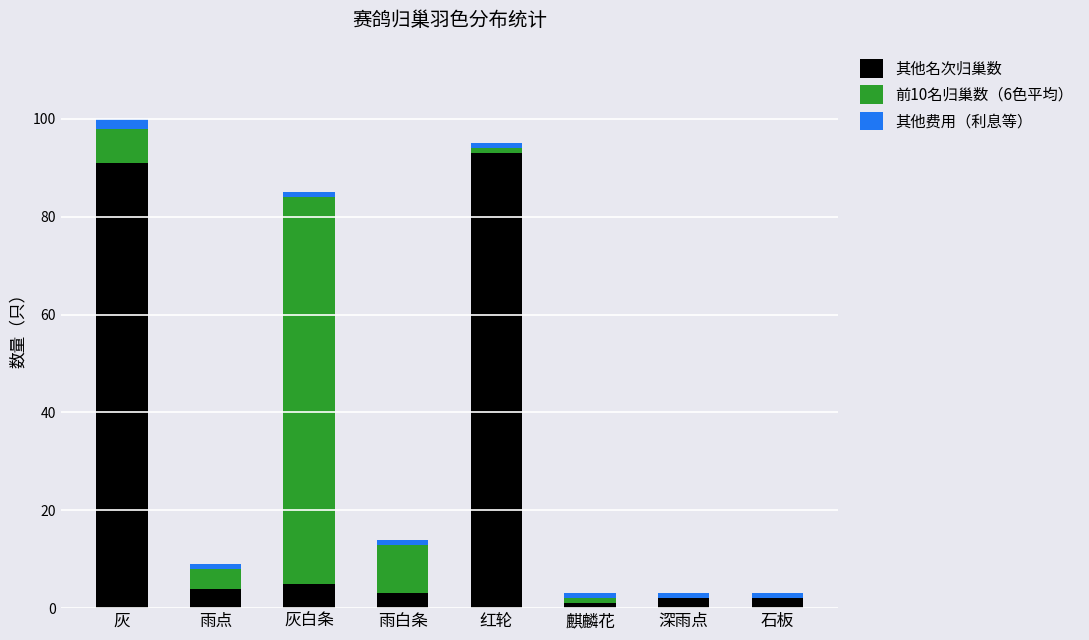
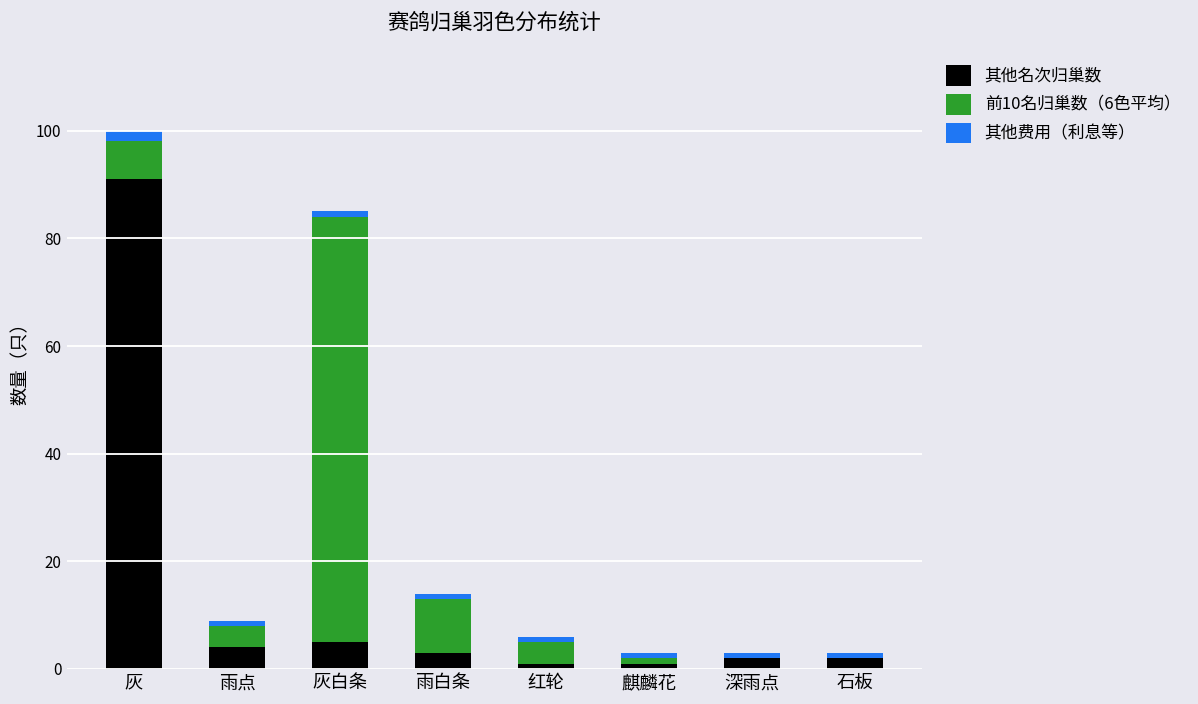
  {
    "其他名次归巢数": {
      "灰": 91,
      "雨点": 4,
      "灰白条": 5,
      "雨白条": 3,
-     "红轮": 93,
+     "红轮": 1,
      "麒麟花": 1,
      "深雨点": 2,
      "石板": 2
    },
    "前10名归巢数（6色平均）": {
      "灰": 7,
      "雨点": 4,
      "灰白条": 79,
      "雨白条": 10,
-     "红轮": 1,
+     "红轮": 4,
      "麒麟花": 1,
      "深雨点": 0,
      "石板": 0
    },
    "其他费用（利息等）": {
      "灰": 2,
      "雨点": 1,
      "灰白条": 1,
      "雨白条": 1,
      "红轮": 1,
      "麒麟花": 1,
      "深雨点": 1,
      "石板": 1
    }
  }
